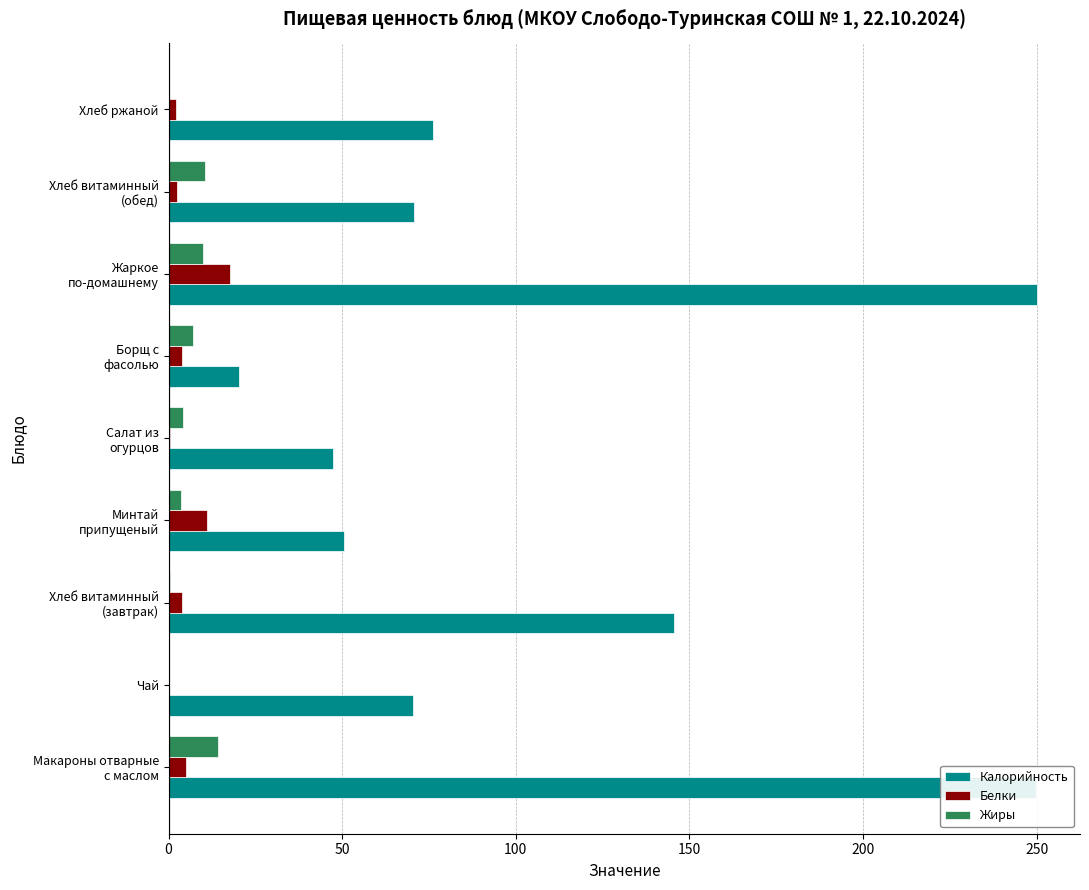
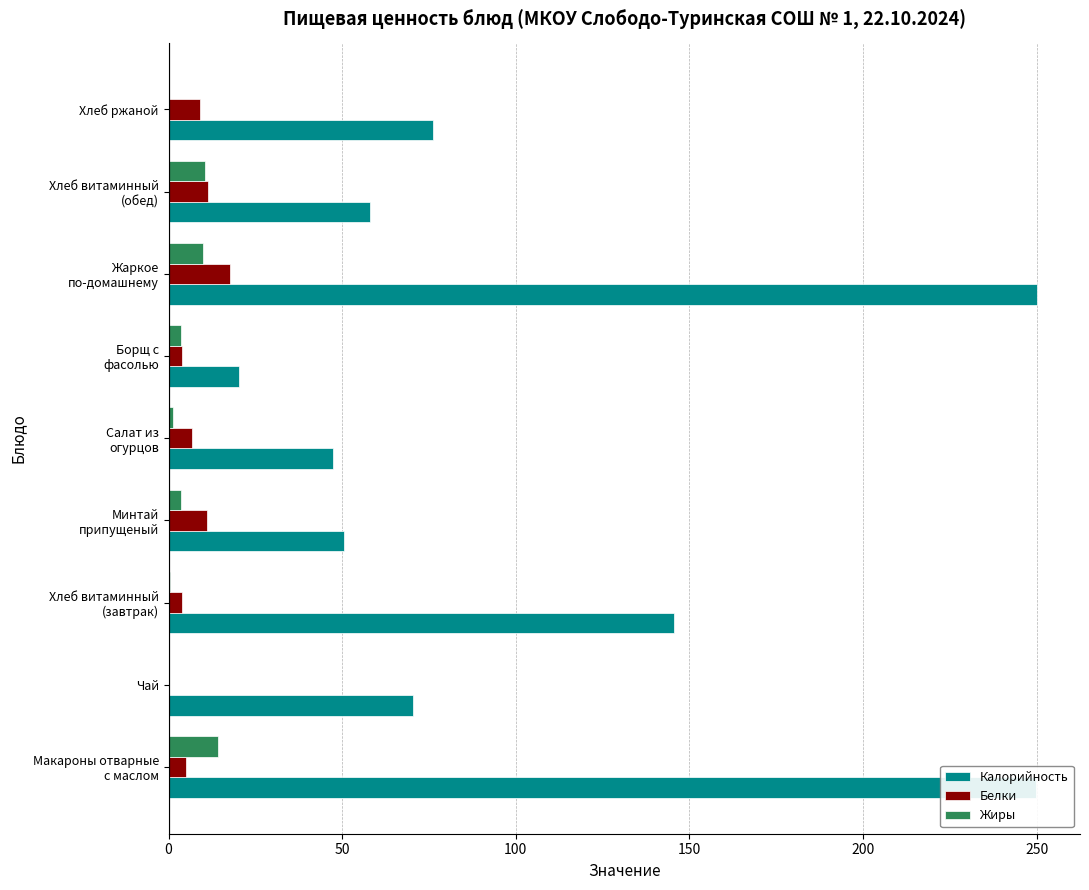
  {
    "Калорийность": {
      "Хлеб ржаной": 76,
-     "Хлеб витаминный (обед)": 71,
+     "Хлеб витаминный (обед)": 58,
      "Жаркое по-домашнему": 250,
      "Борщ с фасолью": 20,
      "Салат из огурцов": 47,
      "Минтай припущеный": 50,
      "Хлеб витаминный (завтрак)": 146,
      "Чай": 70
    },
    "Белки": {
-     "Хлеб ржаной": 2,
-     "Хлеб витаминный (обед)": 2,
+     "Хлеб ржаной": 9,
+     "Хлеб витаминный (обед)": 11,
      "Жаркое по-домашнему": 18,
      "Борщ с фасолью": 4,
-     "Салат из огурцов": 0,
+     "Салат из огурцов": 7,
      "Минтай припущеный": 11,
      "Хлеб витаминный (завтрак)": 4,
      "Макароны отварные с маслом": 5
    },
    "Жиры": {
      "Хлеб витаминный (обед)": 10,
      "Жаркое по-домашнему": 10,
-     "Борщ с фасолью": 7,
-     "Салат из огурцов": 4,
+     "Борщ с фасолью": 4,
+     "Салат из огурцов": 1,
      "Минтай припущеный": 4,
      "Чай": 0,
      "Макароны отварные с маслом": 14
    }
  }
